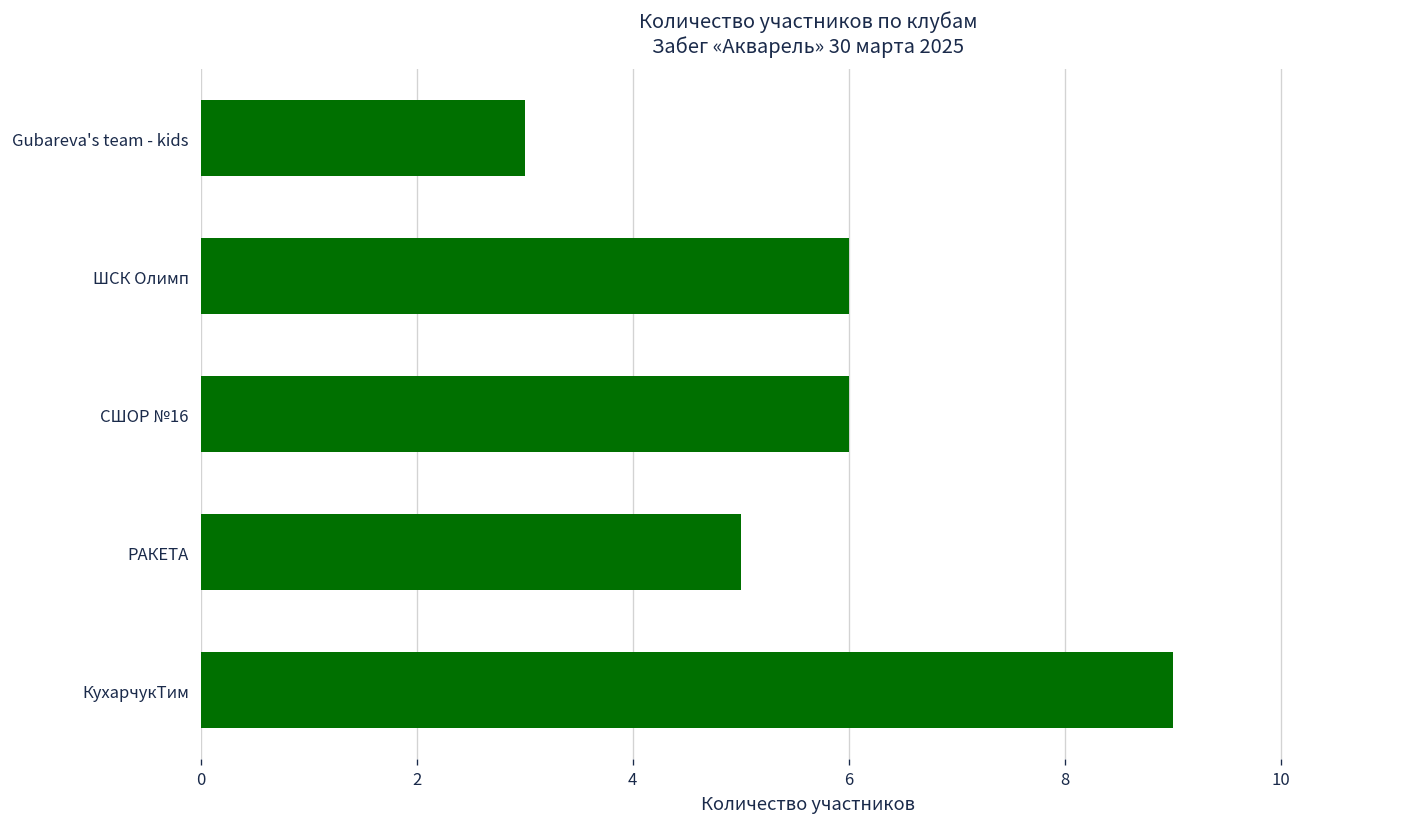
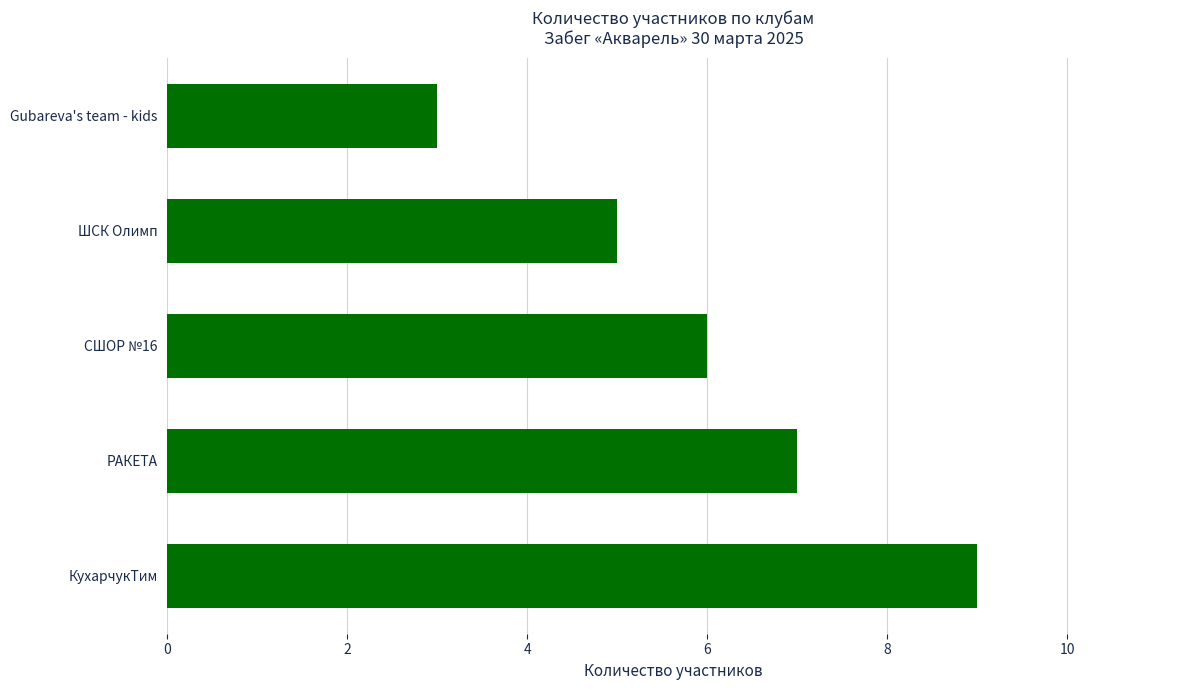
  {
    "Gubareva's team - kids": 3,
-   "ШСК Олимп": 6,
+   "ШСК Олимп": 5,
    "СШОР №16": 6,
-   "РАКЕТА": 5,
+   "РАКЕТА": 7,
    "КухарчукTим": 9
  }
